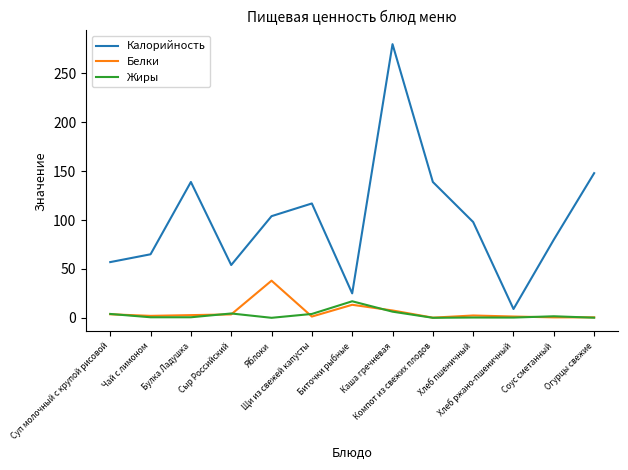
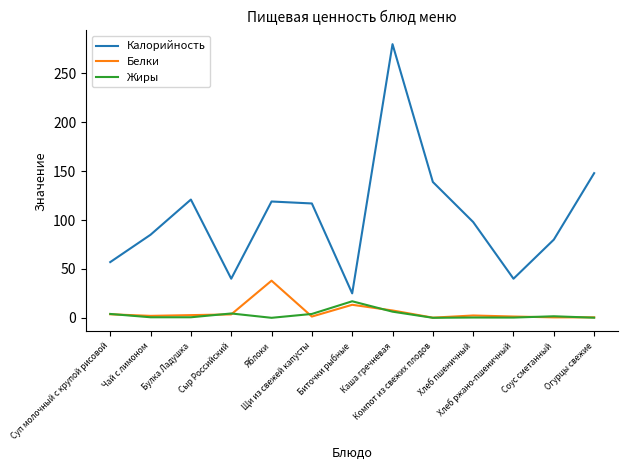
  {
    "Калорийность": {
      "Суп молочный с крупой рисовой": 60,
-     "Чай с лимоном": 70,
-     "Булка Ладушка": 140,
-     "Сыр Российский": 50,
-     "Яблоки": 100,
+     "Чай с лимоном": 90,
+     "Булка Ладушка": 120,
+     "Сыр Российский": 40,
+     "Яблоки": 120,
      "Щи из свежей капусты": 120,
      "Биточки рыбные": 30,
      "Каша гречневая": 280,
      "Компот из свежих плодов": 140,
      "Хлеб пшеничный": 100,
-     "Хлеб ржано-пшеничный": 10,
+     "Хлеб ржано-пшеничный": 40,
      "Соус сметанный": 80,
      "Огурцы свежие": 150
    },
    "Белки": {
      "Яблоки": 40,
      "Щи из свежей капусты": 0,
      "Биточки рыбные": 10
    },
    "Жиры": {
      "Яблоки": 0,
      "Щи из свежей капусты": 0,
      "Биточки рыбные": 20
    }
  }
